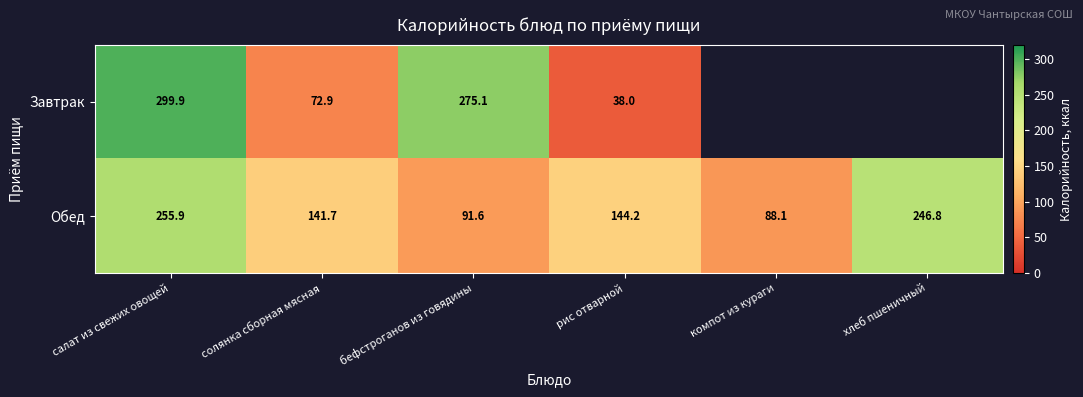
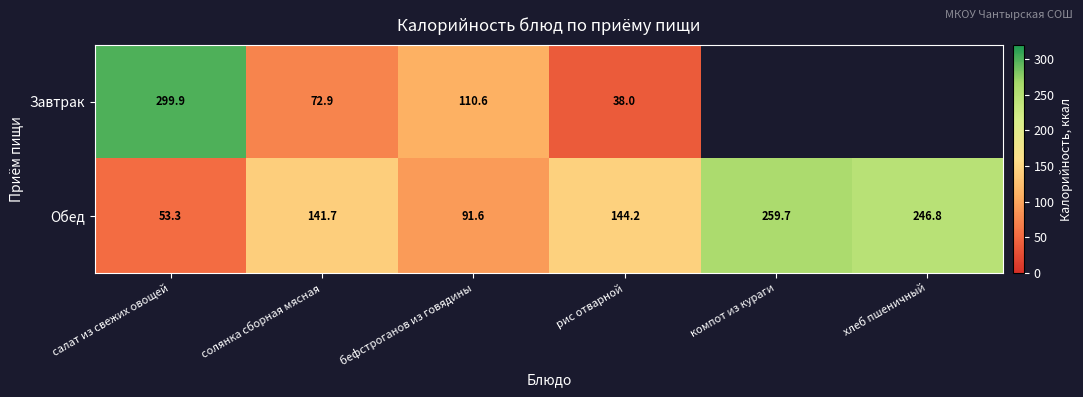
  {
    "Завтрак": {
      "салат из свежих овощей": 299.9,
      "солянка сборная мясная": 72.9,
-     "бефстроганов из говядины": 275.1,
+     "бефстроганов из говядины": 110.6,
      "рис отварной": 38.0
    },
    "Обед": {
-     "салат из свежих овощей": 255.9,
+     "салат из свежих овощей": 53.3,
      "солянка сборная мясная": 141.7,
      "бефстроганов из говядины": 91.6,
      "рис отварной": 144.2,
-     "компот из кураги": 88.1,
+     "компот из кураги": 259.7,
      "хлеб пшеничный": 246.8
    }
  }
